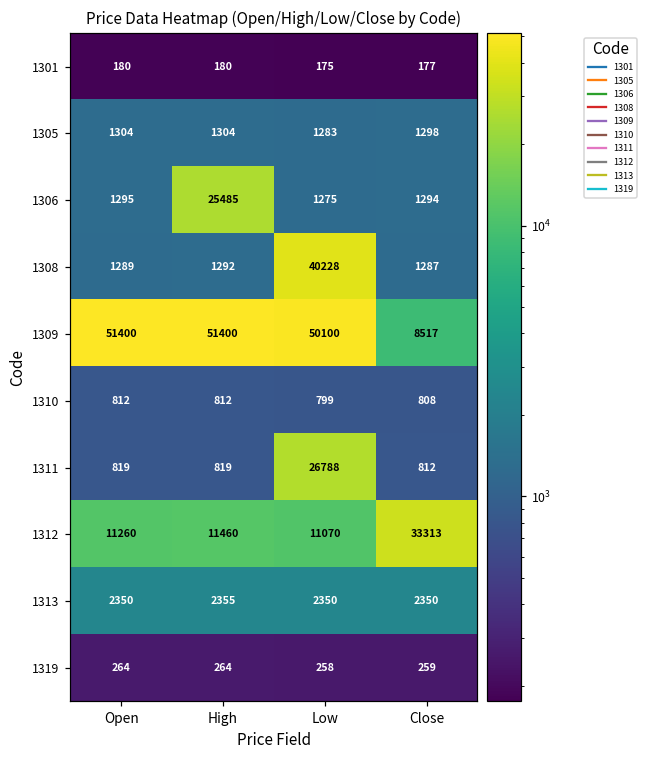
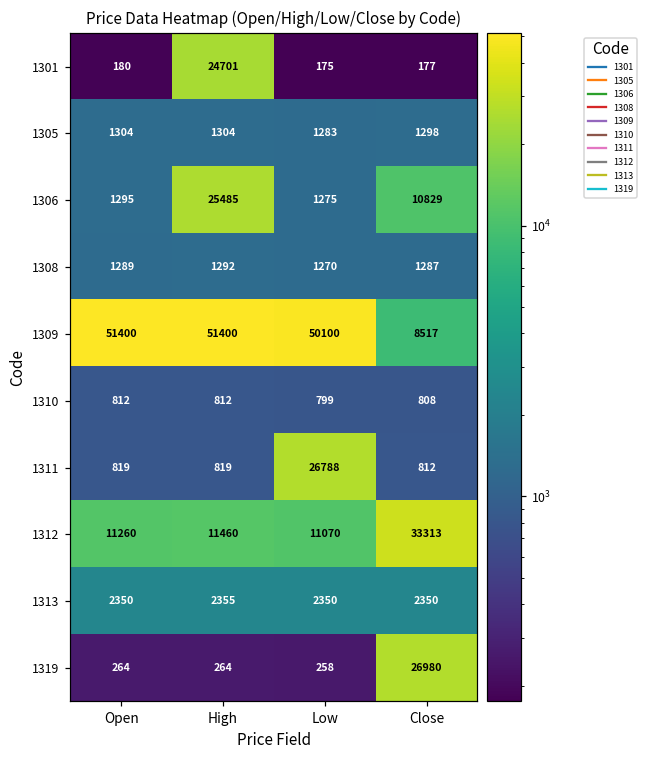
  {
    "1301": {
      "Open": 180,
-     "High": 180,
+     "High": 24701,
      "Low": 175,
      "Close": 177
    },
    "1305": {
      "Open": 1304,
      "High": 1304,
      "Low": 1283,
      "Close": 1298
    },
    "1306": {
      "Open": 1295,
      "High": 25485,
      "Low": 1275,
-     "Close": 1294
+     "Close": 10829
    },
    "1308": {
      "Open": 1289,
      "High": 1292,
-     "Low": 40228,
+     "Low": 1270,
      "Close": 1287
    },
    "1309": {
      "Open": 51400,
      "High": 51400,
      "Low": 50100,
      "Close": 8517
    },
    "1310": {
      "Open": 812,
      "High": 812,
      "Low": 799,
      "Close": 808
    },
    "1311": {
      "Open": 819,
      "High": 819,
      "Low": 26788,
      "Close": 812
    },
    "1312": {
      "Open": 11260,
      "High": 11460,
      "Low": 11070,
      "Close": 33313
    },
    "1313": {
      "Open": 2350,
      "High": 2355,
      "Low": 2350,
      "Close": 2350
    },
    "1319": {
      "Open": 264,
      "High": 264,
      "Low": 258,
-     "Close": 259
+     "Close": 26980
    }
  }
